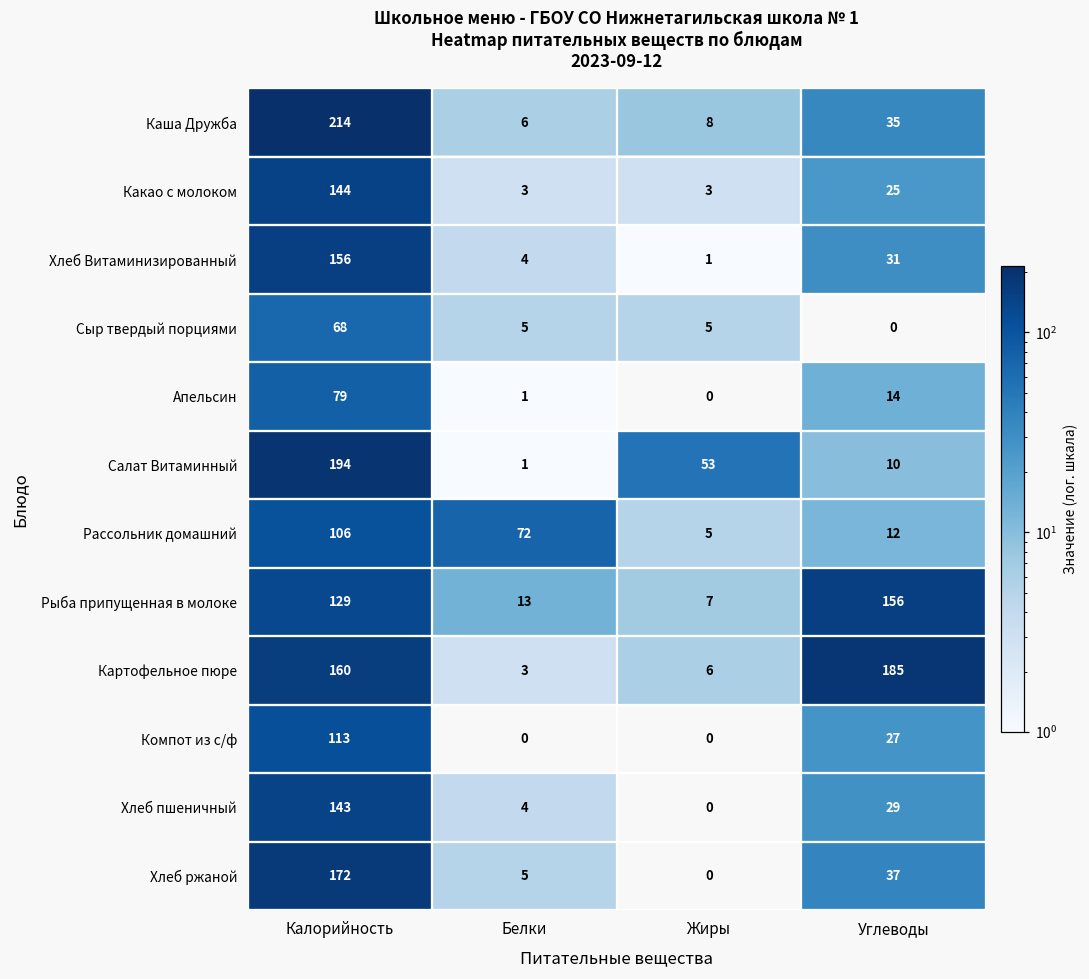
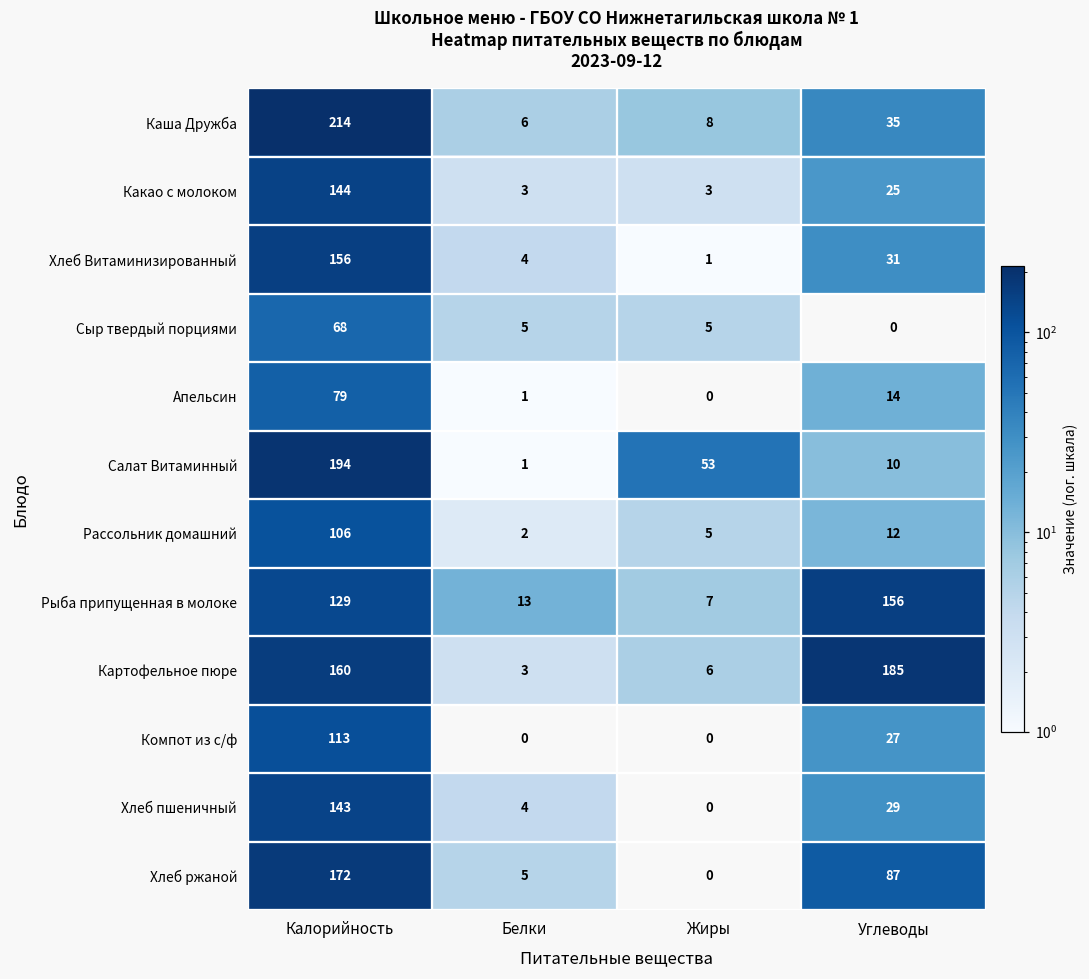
  {
    "Каша Дружба": {
      "Калорийность": 214,
      "Белки": 6,
      "Жиры": 8,
      "Углеводы": 35
    },
    "Какао с молоком": {
      "Калорийность": 144,
      "Белки": 3,
      "Жиры": 3,
      "Углеводы": 25
    },
    "Хлеб Витаминизированный": {
      "Калорийность": 156,
      "Белки": 4,
      "Жиры": 1,
      "Углеводы": 31
    },
    "Сыр твердый порциями": {
      "Калорийность": 68,
      "Белки": 5,
      "Жиры": 5,
      "Углеводы": 0
    },
    "Апельсин": {
      "Калорийность": 79,
      "Белки": 1,
      "Жиры": 0,
      "Углеводы": 14
    },
    "Салат Витаминный": {
      "Калорийность": 194,
      "Белки": 1,
      "Жиры": 53,
      "Углеводы": 10
    },
    "Рассольник домашний": {
      "Калорийность": 106,
-     "Белки": 72,
+     "Белки": 2,
      "Жиры": 5,
      "Углеводы": 12
    },
    "Рыба припущенная в молоке": {
      "Калорийность": 129,
      "Белки": 13,
      "Жиры": 7,
      "Углеводы": 156
    },
    "Картофельное пюре": {
      "Калорийность": 160,
      "Белки": 3,
      "Жиры": 6,
      "Углеводы": 185
    },
    "Компот из с/ф": {
      "Калорийность": 113,
      "Белки": 0,
      "Жиры": 0,
      "Углеводы": 27
    },
    "Хлеб пшеничный": {
      "Калорийность": 143,
      "Белки": 4,
      "Жиры": 0,
      "Углеводы": 29
    },
    "Хлеб ржаной": {
      "Калорийность": 172,
      "Белки": 5,
      "Жиры": 0,
-     "Углеводы": 37
+     "Углеводы": 87
    }
  }
